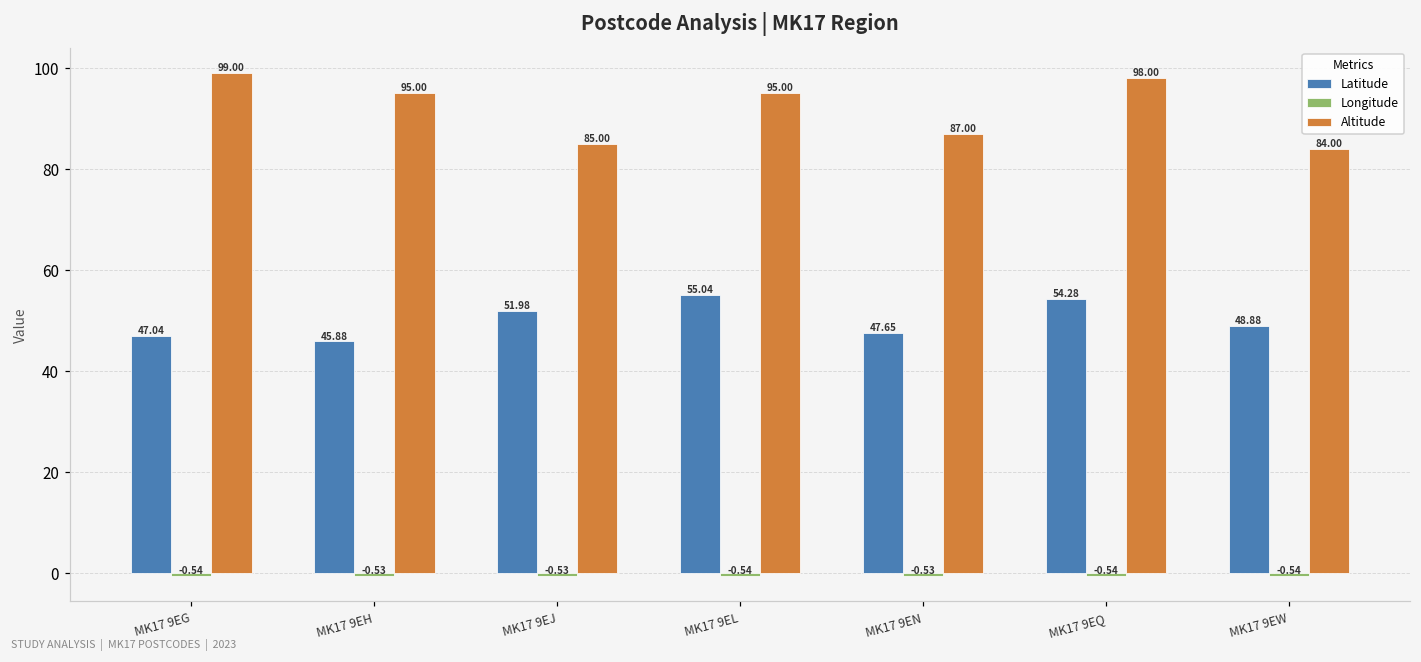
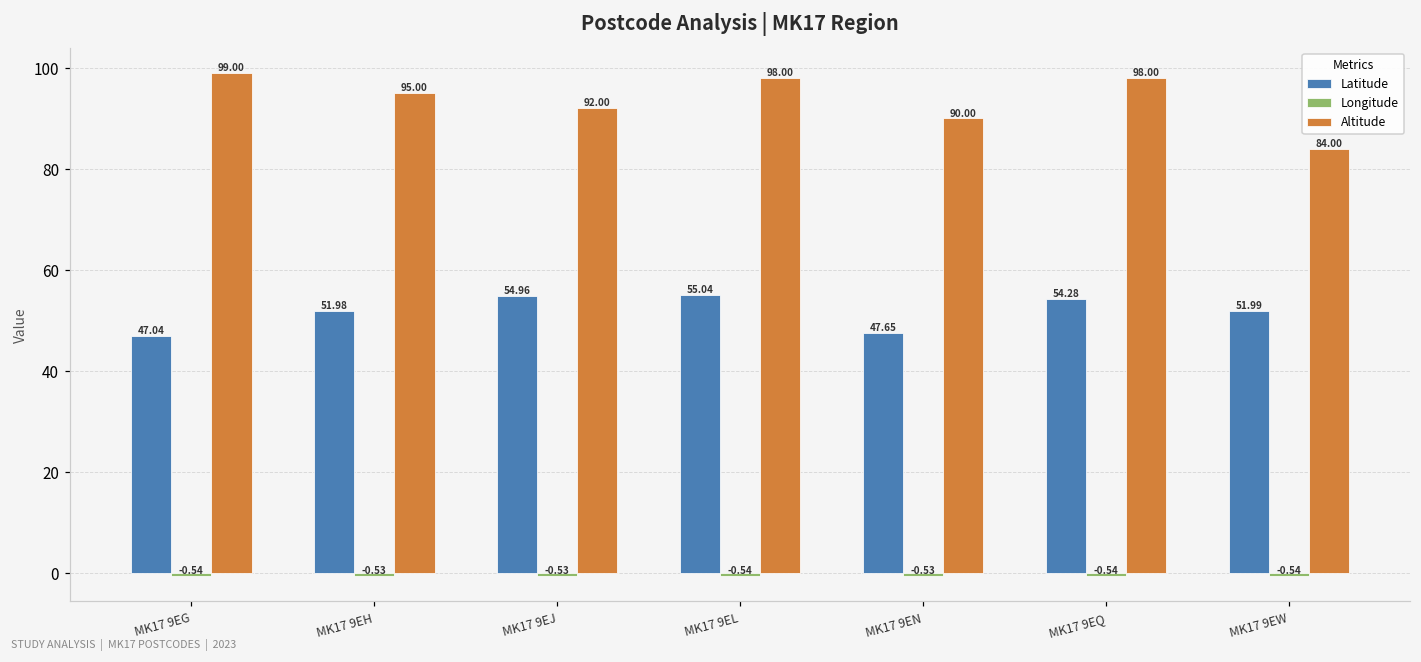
  {
    "Latitude": {
      "MK17 9EG": 47.04,
-     "MK17 9EH": 45.88,
-     "MK17 9EJ": 51.98,
+     "MK17 9EH": 51.98,
+     "MK17 9EJ": 54.96,
      "MK17 9EL": 55.04,
      "MK17 9EN": 47.65,
      "MK17 9EQ": 54.28,
-     "MK17 9EW": 48.88
+     "MK17 9EW": 51.99
    },
    "Longitude": {
      "MK17 9EG": -0.54,
      "MK17 9EH": -0.53,
      "MK17 9EJ": -0.53,
      "MK17 9EL": -0.54,
      "MK17 9EN": -0.53,
      "MK17 9EQ": -0.54,
      "MK17 9EW": -0.54
    },
    "Altitude": {
      "MK17 9EG": 99.00,
      "MK17 9EH": 95.00,
-     "MK17 9EJ": 85.00,
-     "MK17 9EL": 95.00,
-     "MK17 9EN": 87.00,
+     "MK17 9EJ": 92.00,
+     "MK17 9EL": 98.00,
+     "MK17 9EN": 90.00,
      "MK17 9EQ": 98.00,
      "MK17 9EW": 84.00
    }
  }
